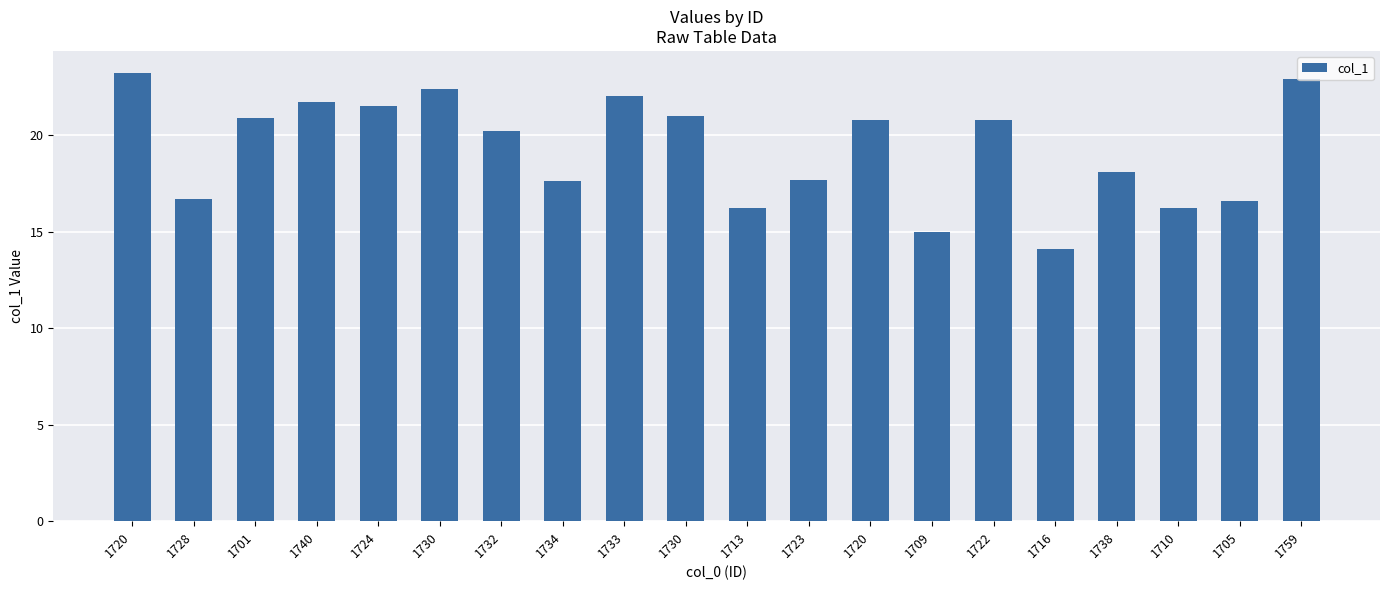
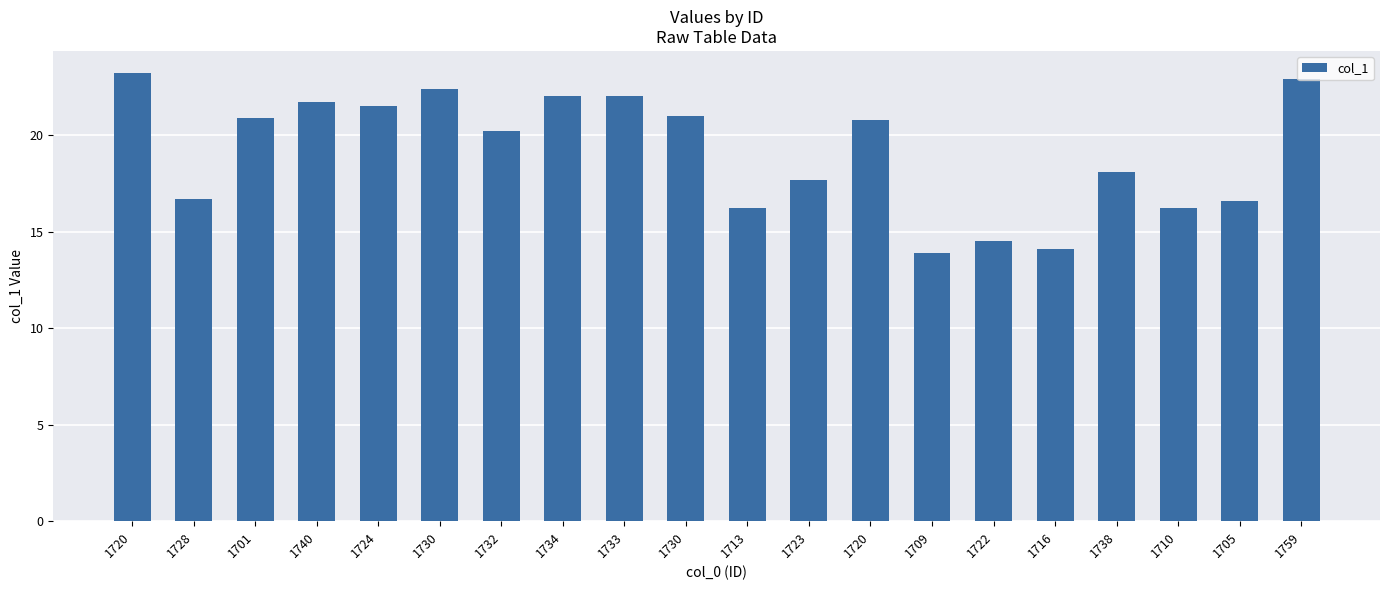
  {
    "1728": 16.7,
    "1701": 20.9,
    "1740": 21.7,
    "1724": 21.5,
    "1732": 20.2,
-   "1734": 17.6,
+   "1734": 22.0,
    "1733": 22.0,
    "1713": 16.2,
    "1723": 17.7,
-   "1709": 15.0,
-   "1722": 20.8,
+   "1709": 13.9,
+   "1722": 14.5,
    "1716": 14.1,
    "1738": 18.1,
    "1710": 16.2,
    "1705": 16.6
  }
